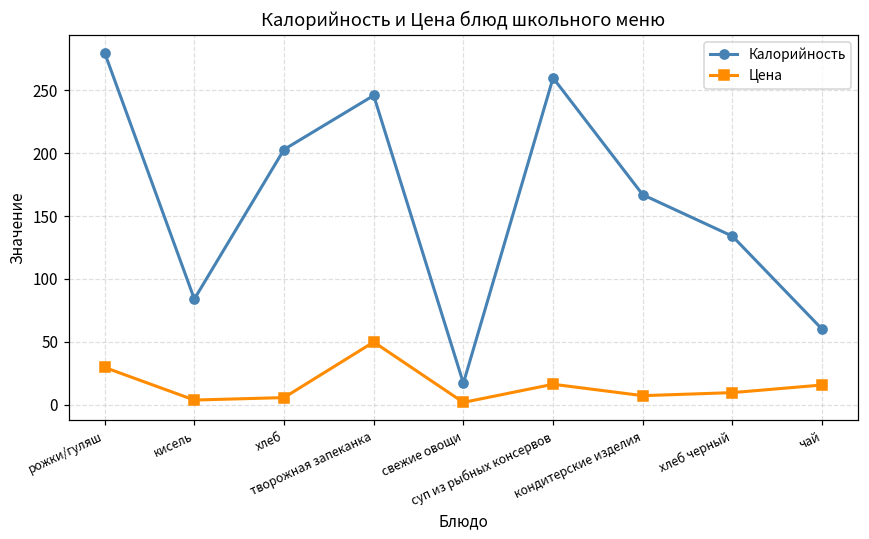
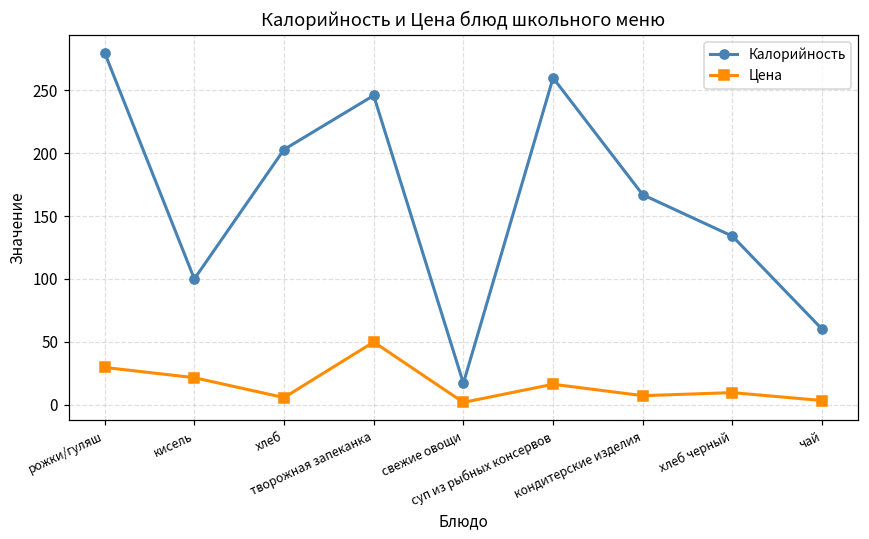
  {
    "Калорийность": {
      "рожки/гуляш": 280,
-     "кисель": 84,
+     "кисель": 100,
      "хлеб": 203,
      "творожная запеканка": 246,
      "свежие овощи": 17,
      "суп из рыбных консервов": 260,
      "кондитерские изделия": 167,
      "хлеб черный": 134,
      "чай": 60
    },
    "Цена": {
      "рожки/гуляш": 30,
-     "кисель": 4,
+     "кисель": 21,
      "хлеб": 6,
      "творожная запеканка": 50,
      "свежие овощи": 2,
      "суп из рыбных консервов": 16,
      "кондитерские изделия": 7,
      "хлеб черный": 10,
-     "чай": 16
+     "чай": 3
    }
  }
